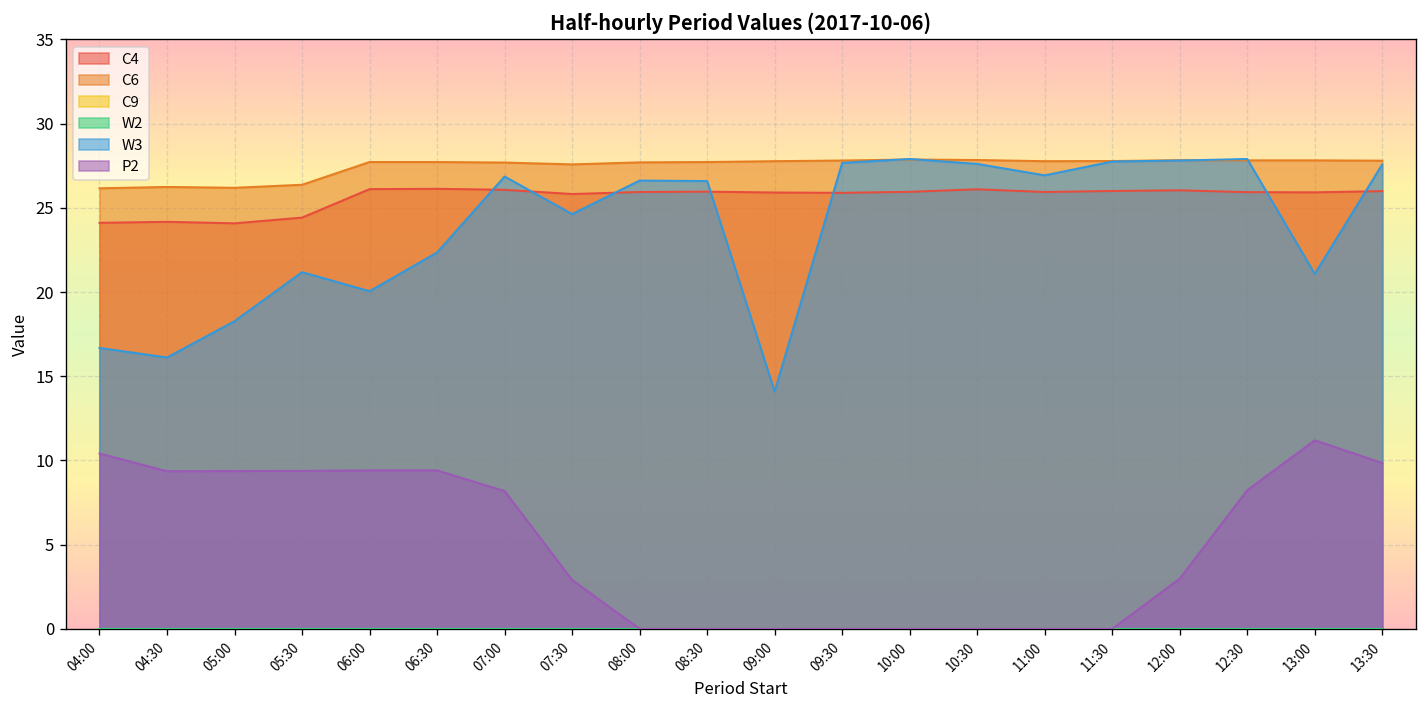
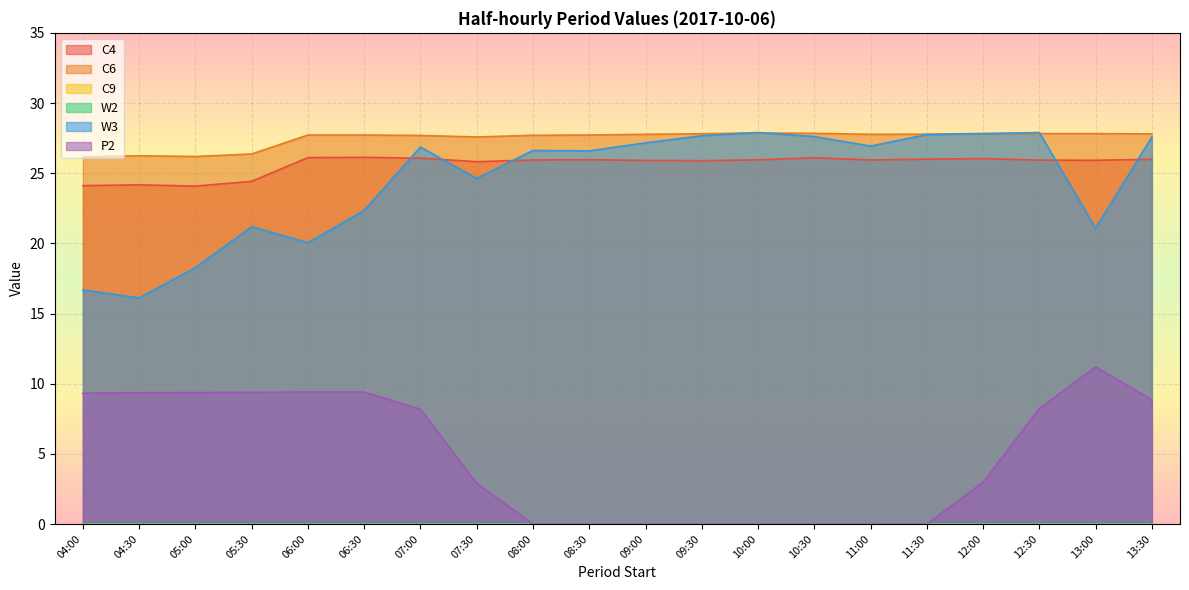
  {
    "W2": {
      "04:00": 0.0,
      "04:30": 0.0,
      "05:00": 0.0,
      "05:30": 0.0,
      "06:00": 0.0,
      "06:30": 0.0,
      "07:00": 0.0,
      "07:30": 0.0,
      "12:00": 0.0,
      "12:30": 0.0,
      "13:00": 0.0,
      "13:30": 0.0
    },
    "W3": {
      "04:00": 16.7,
      "04:30": 16.1,
      "05:00": 18.3,
      "05:30": 21.2,
      "06:00": 20.0,
      "06:30": 22.4,
      "07:00": 26.9,
      "07:30": 24.6,
      "08:00": 26.6,
      "08:30": 26.6,
-     "09:00": 14.1,
+     "09:00": 27.2,
      "10:30": 27.6,
      "11:00": 26.9,
      "13:00": 21.1,
      "13:30": 27.6
    },
    "P2": {
-     "04:00": 10.4,
+     "04:00": 9.3,
      "04:30": 9.4,
      "05:00": 9.4,
      "05:30": 9.4,
      "06:00": 9.4,
      "06:30": 9.4,
      "07:00": 8.2,
      "07:30": 2.9,
      "12:00": 3.0,
      "12:30": 8.2,
      "13:00": 11.2,
-     "13:30": 9.8
+     "13:30": 8.9
    }
  }
